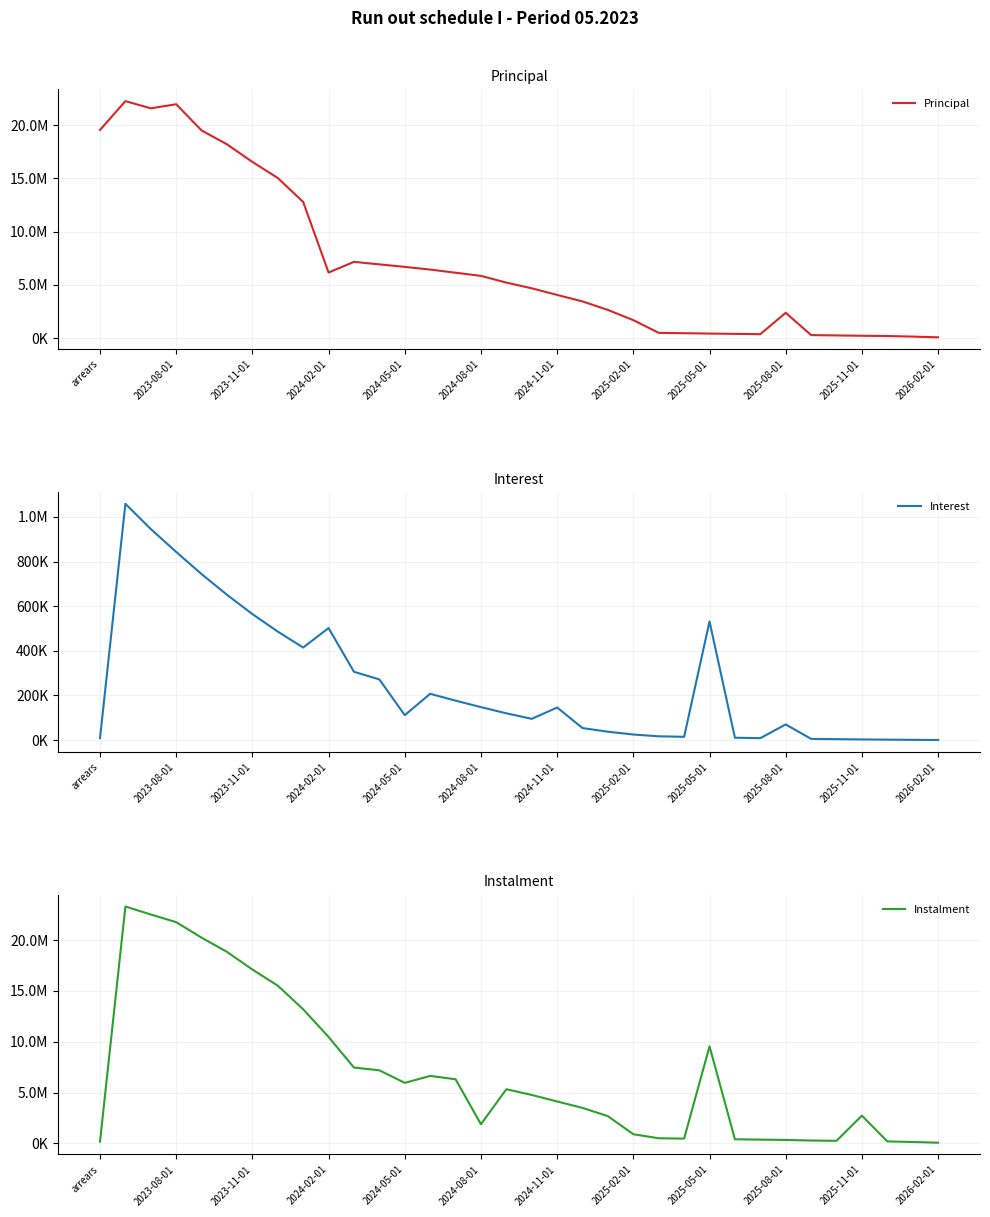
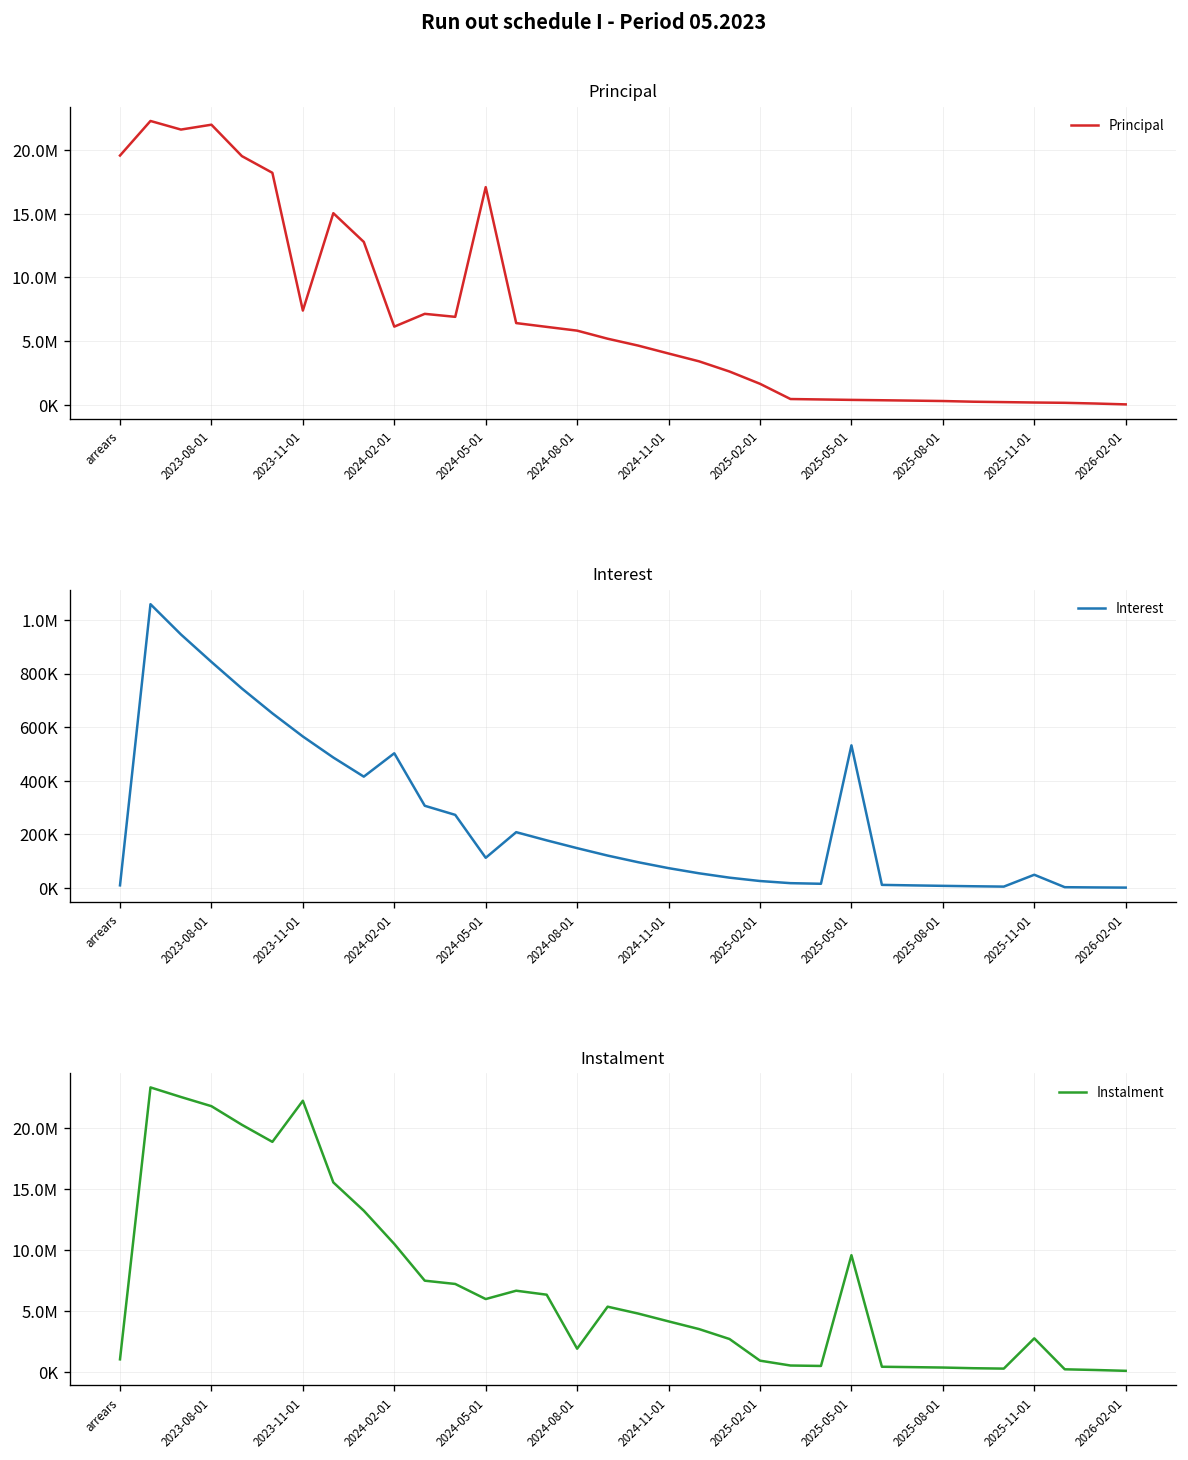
  {
    "Principal": {
      "arrears": 19500000,
      "2023-08-01": 22000000,
-     "2023-11-01": 16500000,
+     "2023-11-01": 7400000,
      "2024-02-01": 6200000,
-     "2024-05-01": 6700000,
+     "2024-05-01": 17100000,
      "2024-08-01": 5800000,
      "2024-11-01": 4000000,
      "2025-02-01": 1700000,
      "2025-05-01": 400000,
-     "2025-08-01": 2400000,
+     "2025-08-01": 300000,
      "2025-11-01": 200000,
      "2026-02-01": 100000
    },
    "Interest": {
      "arrears": 10000,
      "2023-08-01": 840000,
      "2023-11-01": 560000,
      "2024-02-01": 500000,
      "2024-05-01": 110000,
      "2024-08-01": 150000,
-     "2024-11-01": 150000,
+     "2024-11-01": 70000,
      "2025-02-01": 20000,
      "2025-05-01": 530000,
-     "2025-08-01": 70000,
-     "2025-11-01": 0,
+     "2025-08-01": 10000,
+     "2025-11-01": 50000,
      "2026-02-01": 0
    },
    "Instalment": {
-     "arrears": 200000,
+     "arrears": 1000000,
      "2023-08-01": 21800000,
-     "2023-11-01": 17100000,
+     "2023-11-01": 22200000,
      "2024-02-01": 10500000,
      "2024-05-01": 6000000,
      "2024-08-01": 1900000,
      "2024-11-01": 4100000,
      "2025-02-01": 900000,
      "2025-05-01": 9500000,
      "2025-08-01": 300000,
      "2025-11-01": 2700000,
      "2026-02-01": 100000
    }
  }
